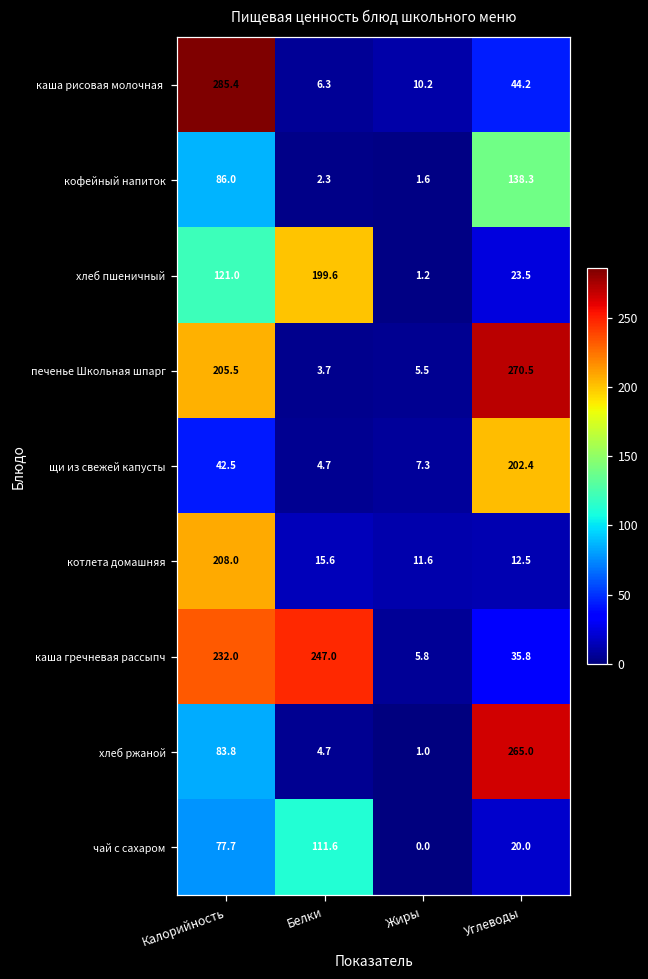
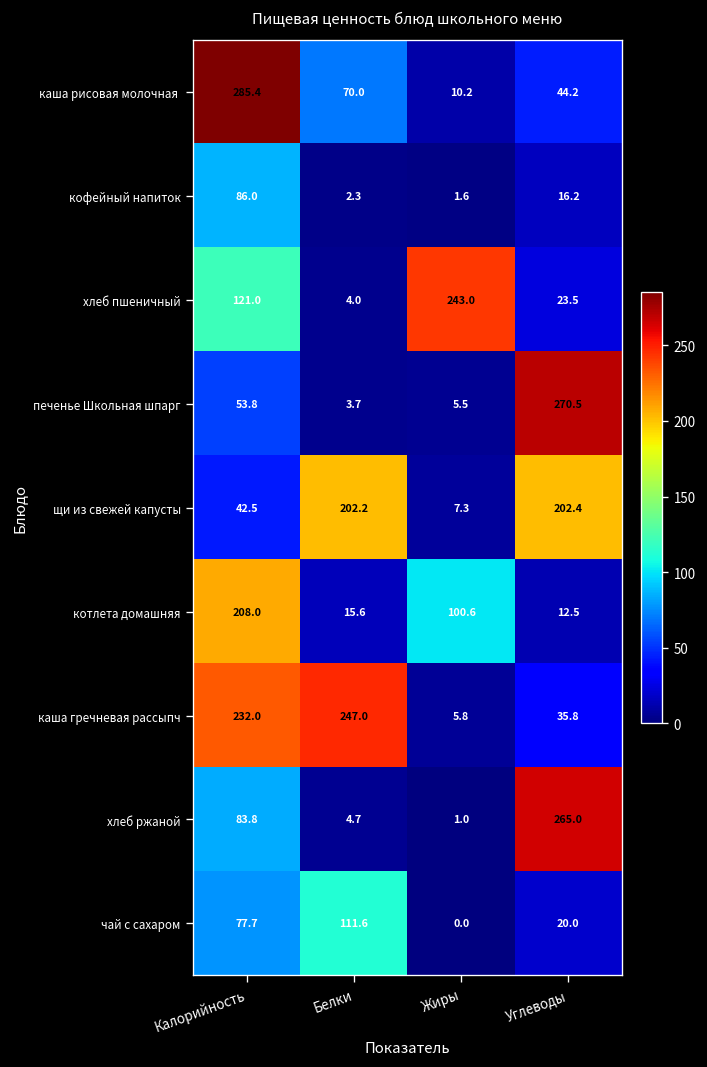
  {
    "каша рисовая молочная": {
      "Калорийность": 285.4,
-     "Белки": 6.3,
+     "Белки": 70.0,
      "Жиры": 10.2,
      "Углеводы": 44.2
    },
    "кофейный напиток": {
      "Калорийность": 86.0,
      "Белки": 2.3,
      "Жиры": 1.6,
-     "Углеводы": 138.3
+     "Углеводы": 16.2
    },
    "хлеб пшеничный": {
      "Калорийность": 121.0,
-     "Белки": 199.6,
-     "Жиры": 1.2,
+     "Белки": 4.0,
+     "Жиры": 243.0,
      "Углеводы": 23.5
    },
    "печенье Школьная шпарг": {
-     "Калорийность": 205.5,
+     "Калорийность": 53.8,
      "Белки": 3.7,
      "Жиры": 5.5,
      "Углеводы": 270.5
    },
    "щи из свежей капусты": {
      "Калорийность": 42.5,
-     "Белки": 4.7,
+     "Белки": 202.2,
      "Жиры": 7.3,
      "Углеводы": 202.4
    },
    "котлета домашняя": {
      "Калорийность": 208.0,
      "Белки": 15.6,
-     "Жиры": 11.6,
+     "Жиры": 100.6,
      "Углеводы": 12.5
    },
    "каша гречневая рассыпч": {
      "Калорийность": 232.0,
      "Белки": 247.0,
      "Жиры": 5.8,
      "Углеводы": 35.8
    },
    "хлеб ржаной": {
      "Калорийность": 83.8,
      "Белки": 4.7,
      "Жиры": 1.0,
      "Углеводы": 265.0
    },
    "чай с сахаром": {
      "Калорийность": 77.7,
      "Белки": 111.6,
      "Жиры": 0.0,
      "Углеводы": 20.0
    }
  }
